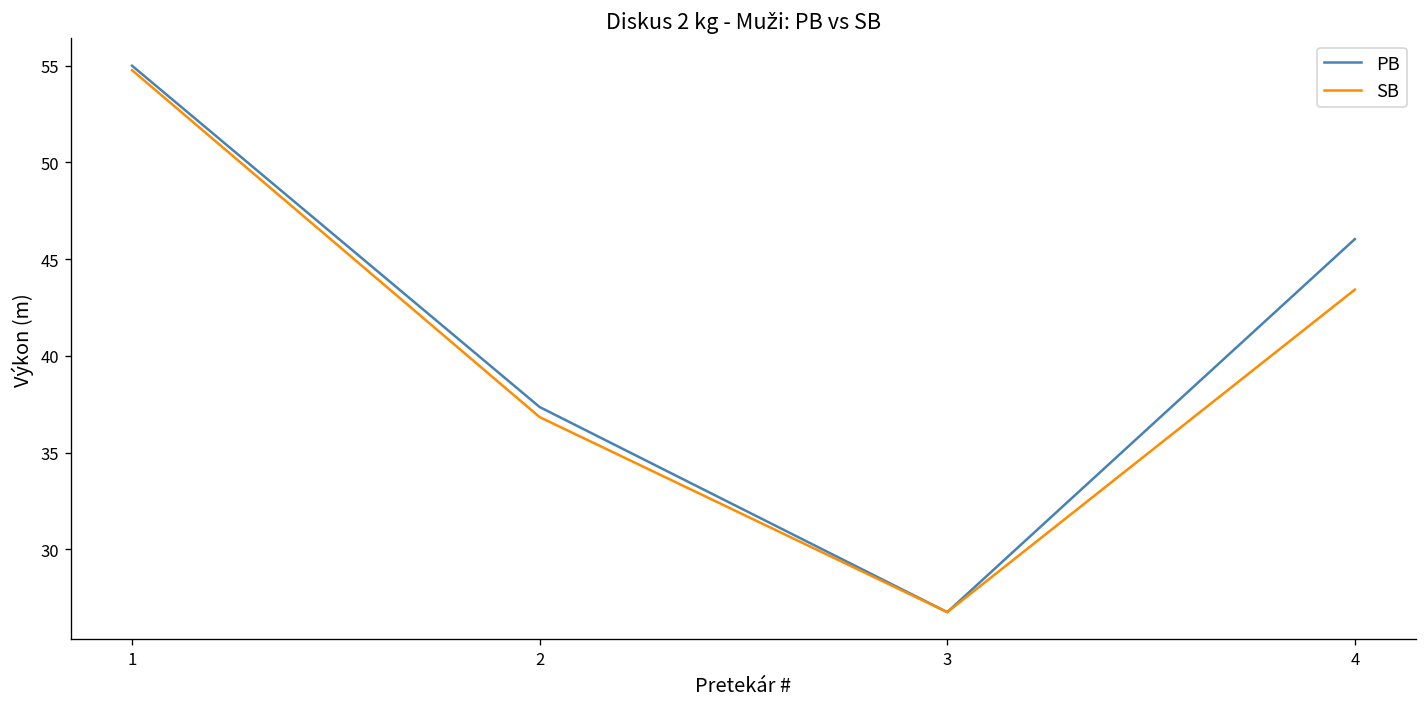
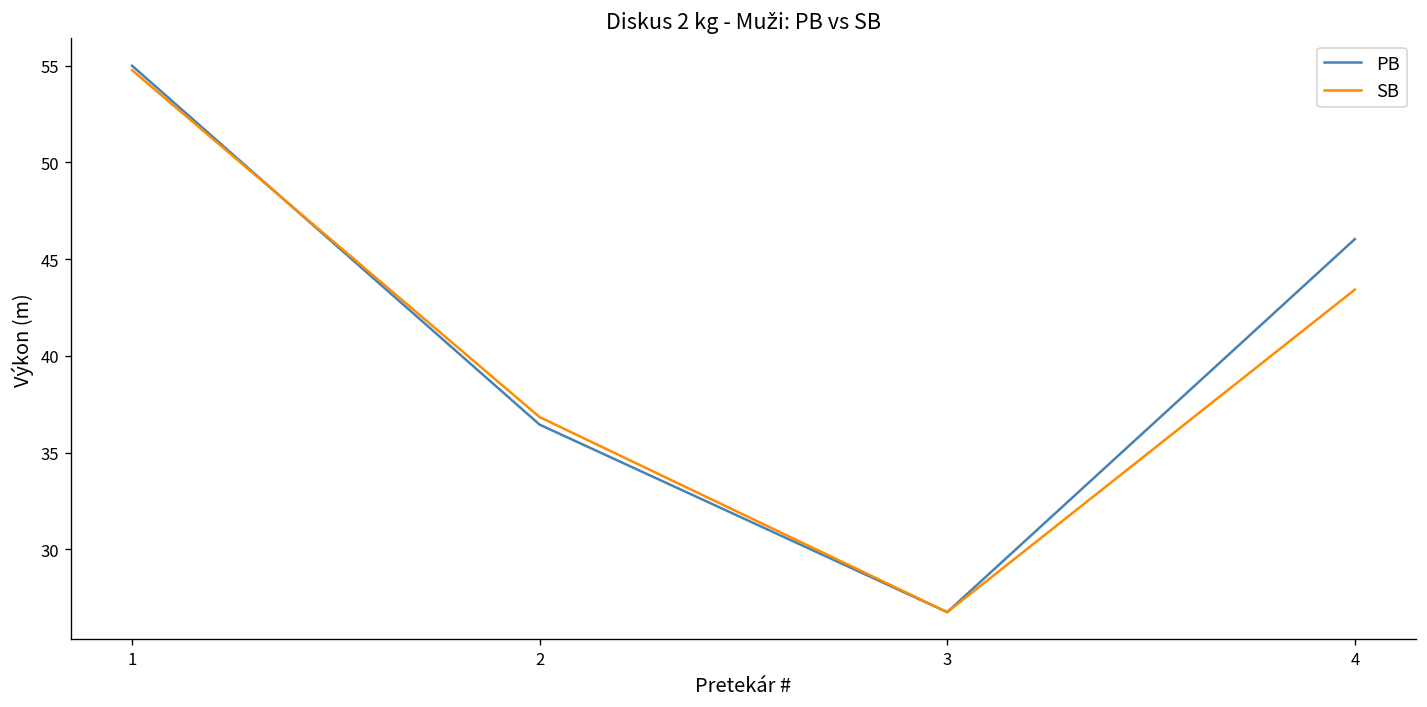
  {
    "PB": {
      "1": 55.0,
-     "2": 37.4,
+     "2": 36.5,
      "4": 46.0
    },
    "SB": {
      "1": 54.8,
      "2": 36.8,
      "4": 43.4
    }
  }
